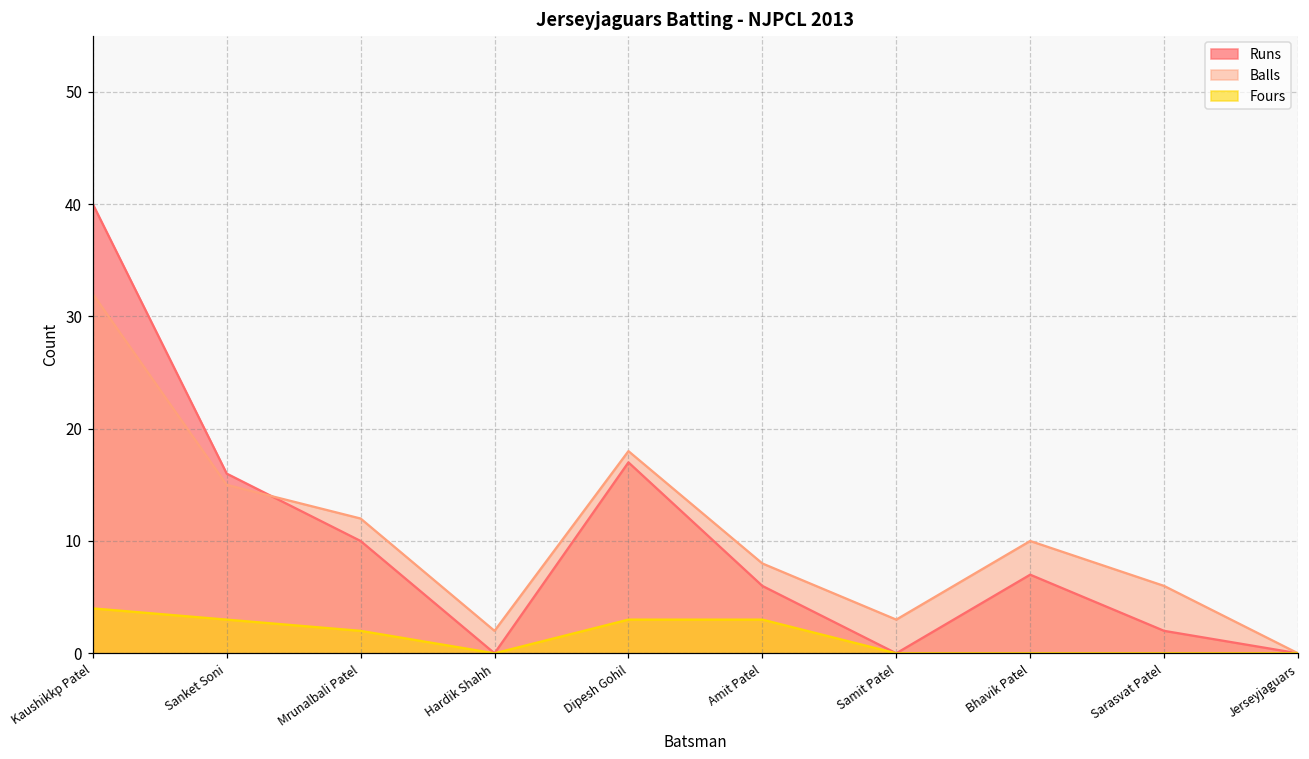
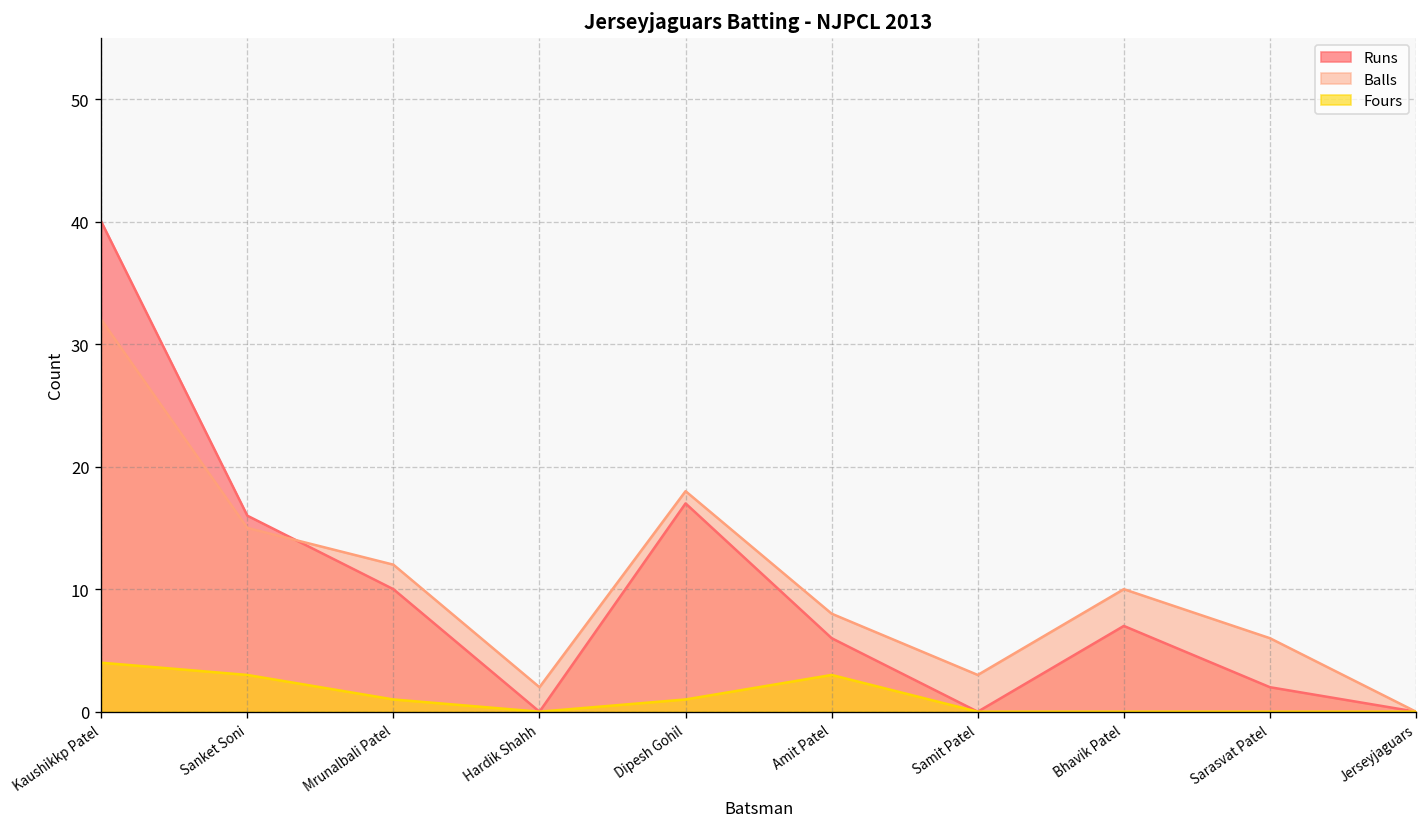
  {
    "Fours": {
      "Kaushikkp Patel": 4,
      "Sanket Soni": 3,
-     "Mrunalbali Patel": 2,
-     "Dipesh Gohil": 3,
+     "Mrunalbali Patel": 1,
+     "Dipesh Gohil": 1,
      "Amit Patel": 3,
      "Bhavik Patel": 0,
      "Sarasvat Patel": 0
    }
  }
